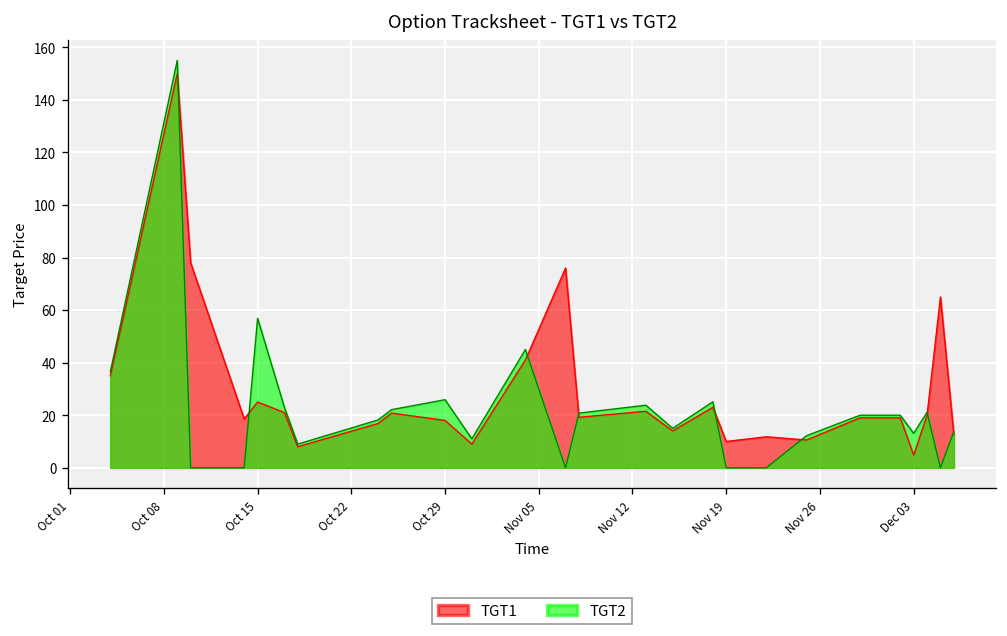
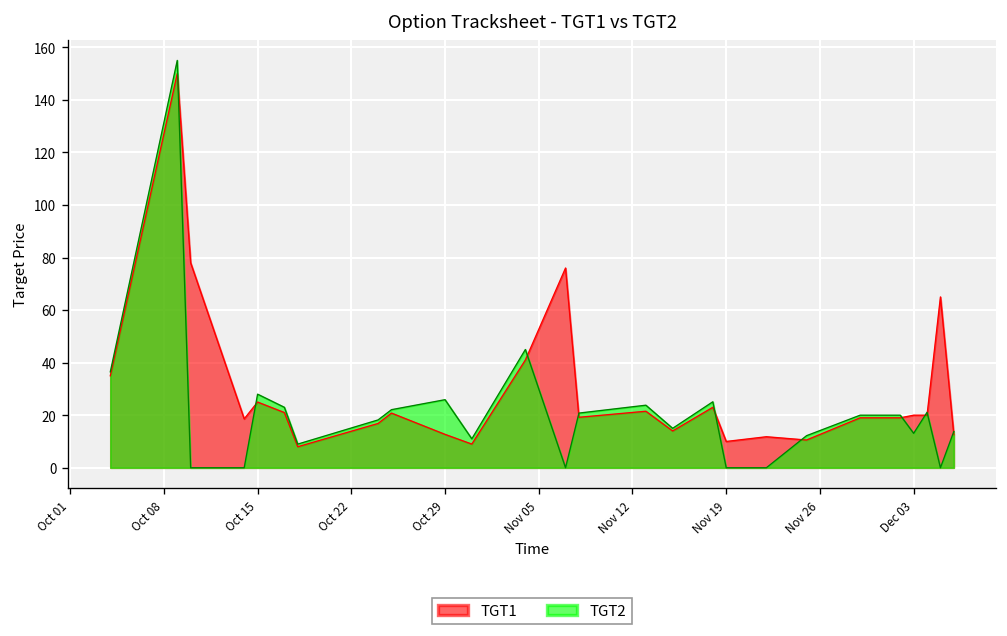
  {
    "TGT1": {
      "Oct 15": 25,
-     "Oct 29": 18,
+     "Oct 29": 13,
      "Nov 19": 10,
-     "Dec 03": 5
+     "Dec 03": 20
    },
    "TGT2": {
-     "Oct 15": 57,
+     "Oct 15": 28,
      "Oct 29": 26,
      "Nov 19": 0,
      "Dec 03": 13
    }
  }
